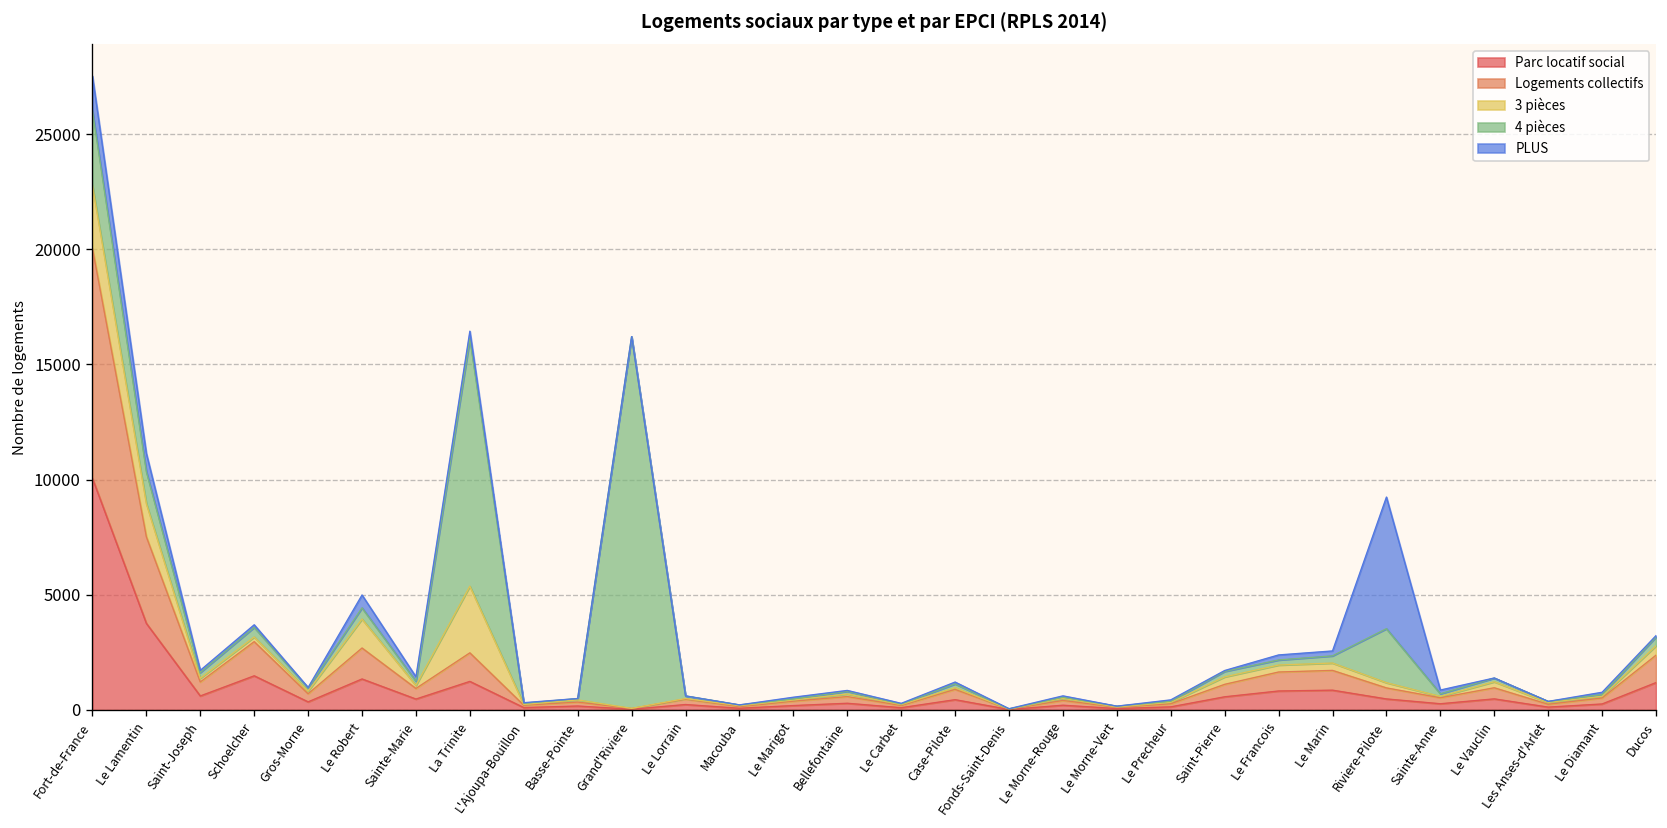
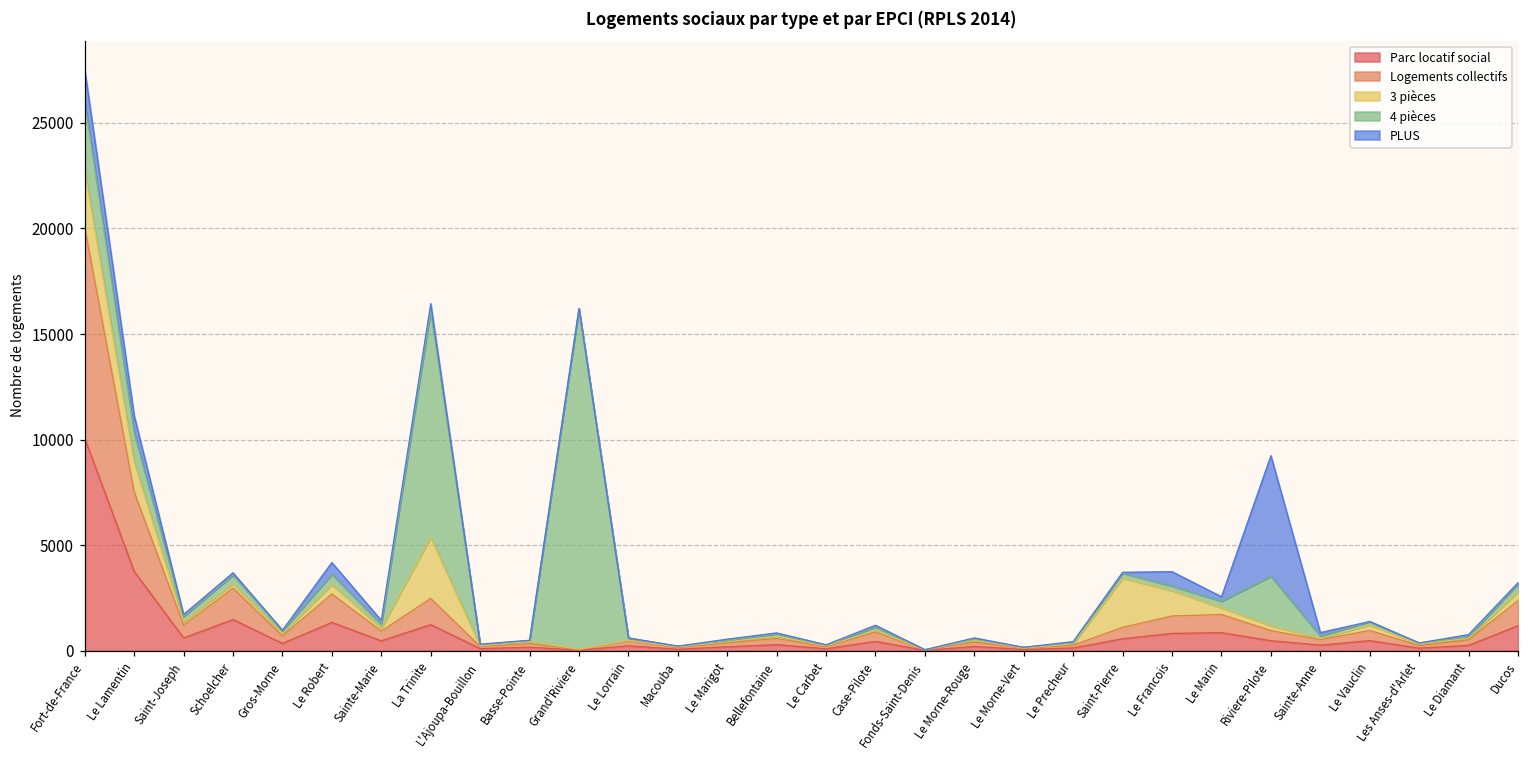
  {
    "3 pièces": {
      "Fort-de-France": 2700,
      "Le Lamentin": 1400,
      "Saint-Joseph": 200,
      "Schoelcher": 200,
-     "Le Robert": 1300,
+     "Le Robert": 400,
      "La Trinite": 2900,
-     "Saint-Pierre": 300,
-     "Le Francois": 300,
+     "Saint-Pierre": 2300,
+     "Le Francois": 1200,
      "Le Marin": 300,
      "Riviere-Pilote": 200,
      "Le Vauclin": 300,
      "Ducos": 400
    },
    "4 pièces": {
      "Fort-de-France": 3300,
      "Le Lamentin": 1400,
      "Le Robert": 500,
      "Sainte-Marie": 200,
      "La Trinite": 10700,
      "Le Francois": 200,
      "Le Marin": 300,
      "Riviere-Pilote": 2300
    },
    "PLUS": {
      "Fort-de-France": 1500,
      "Le Lamentin": 800,
      "Le Robert": 600,
      "Sainte-Marie": 200,
      "La Trinite": 300,
-     "Le Francois": 200,
+     "Le Francois": 700,
      "Le Marin": 200,
      "Riviere-Pilote": 5700,
      "Sainte-Anne": 200
    }
  }
